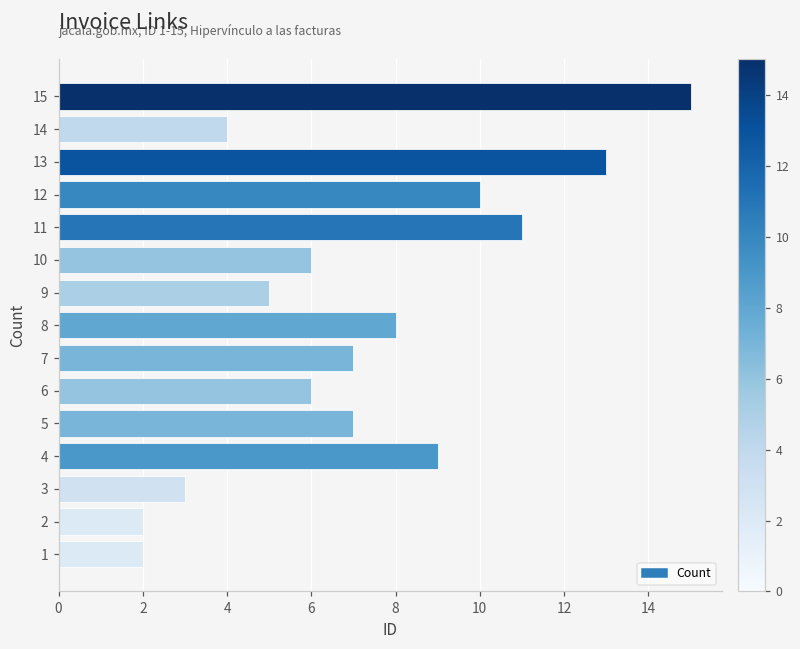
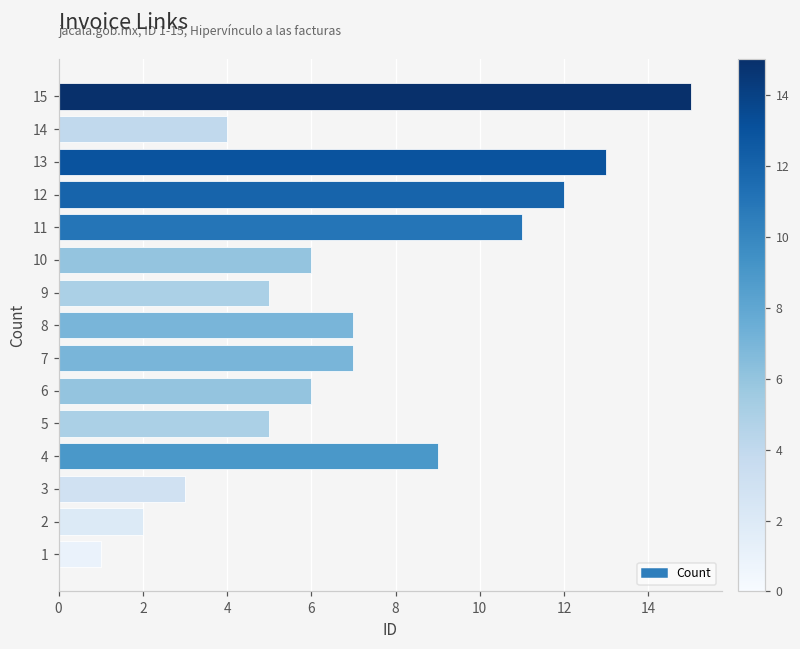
  {
    "15": 15,
    "14": 4,
    "13": 13,
-   "12": 10,
+   "12": 12,
    "11": 11,
    "10": 6,
    "9": 5,
-   "8": 8,
+   "8": 7,
    "7": 7,
    "6": 6,
-   "5": 7,
+   "5": 5,
    "4": 9,
    "3": 3,
    "2": 2,
-   "1": 2
+   "1": 1
  }
